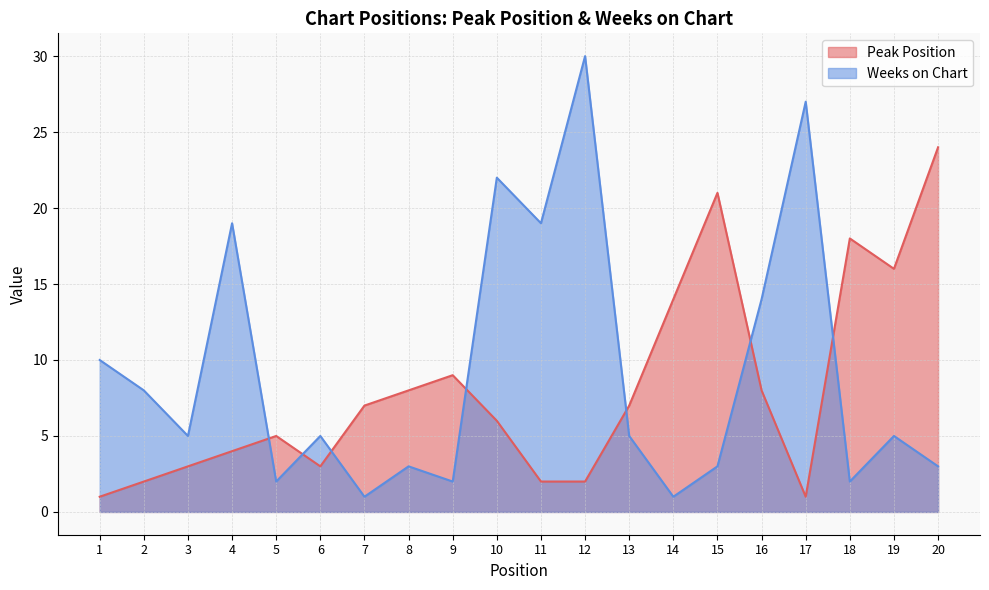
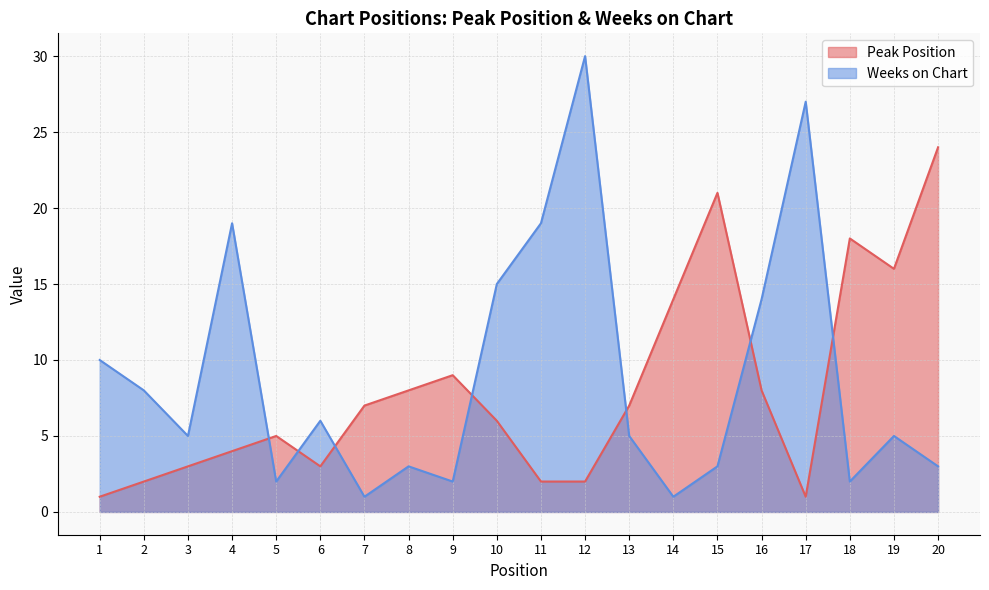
  {
    "Peak Position": {
      "1": 1,
      "2": 2,
      "3": 3,
      "4": 4,
      "5": 5,
      "6": 3,
      "7": 7,
      "8": 8,
      "9": 9,
      "10": 6,
      "11": 2,
      "12": 2,
      "13": 7,
      "14": 14,
      "15": 21,
      "16": 8,
      "17": 1,
      "18": 18,
      "19": 16,
      "20": 24
    },
    "Weeks on Chart": {
      "1": 10,
      "2": 8,
      "3": 5,
      "4": 19,
      "5": 2,
-     "6": 5,
+     "6": 6,
      "7": 1,
      "8": 3,
      "9": 2,
-     "10": 22,
+     "10": 15,
      "11": 19,
      "12": 30,
      "13": 5,
      "14": 1,
      "15": 3,
      "16": 14,
      "17": 27,
      "18": 2,
      "19": 5,
      "20": 3
    }
  }
